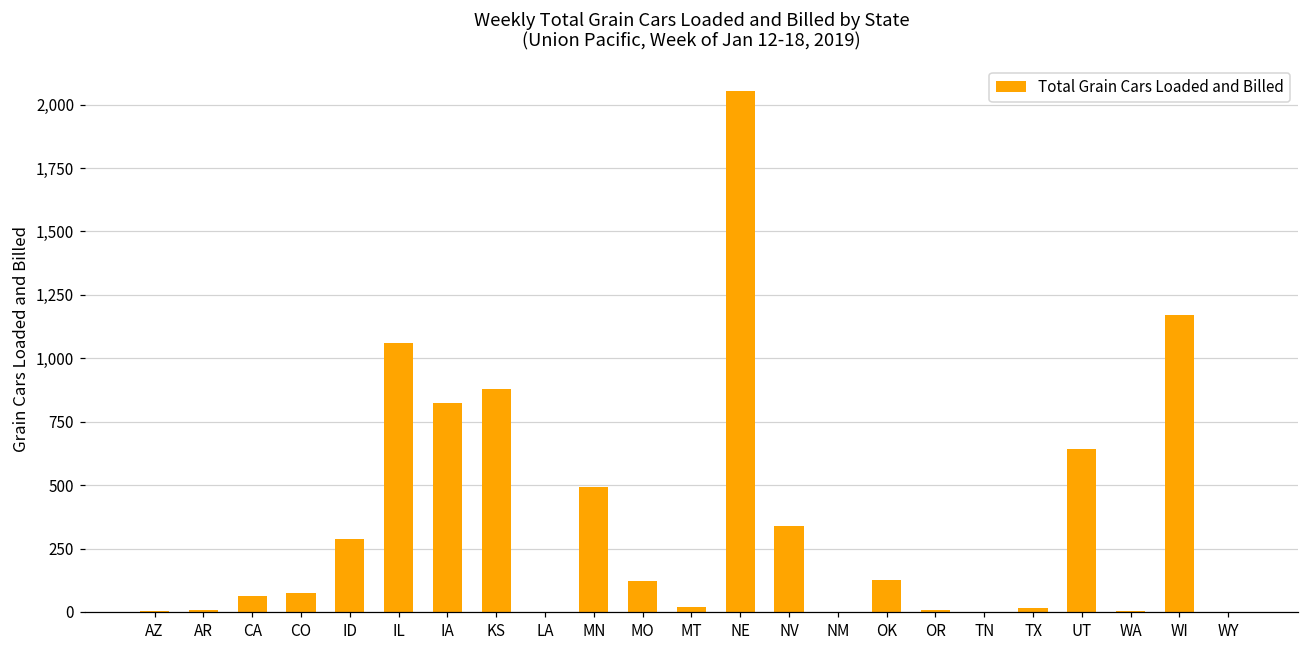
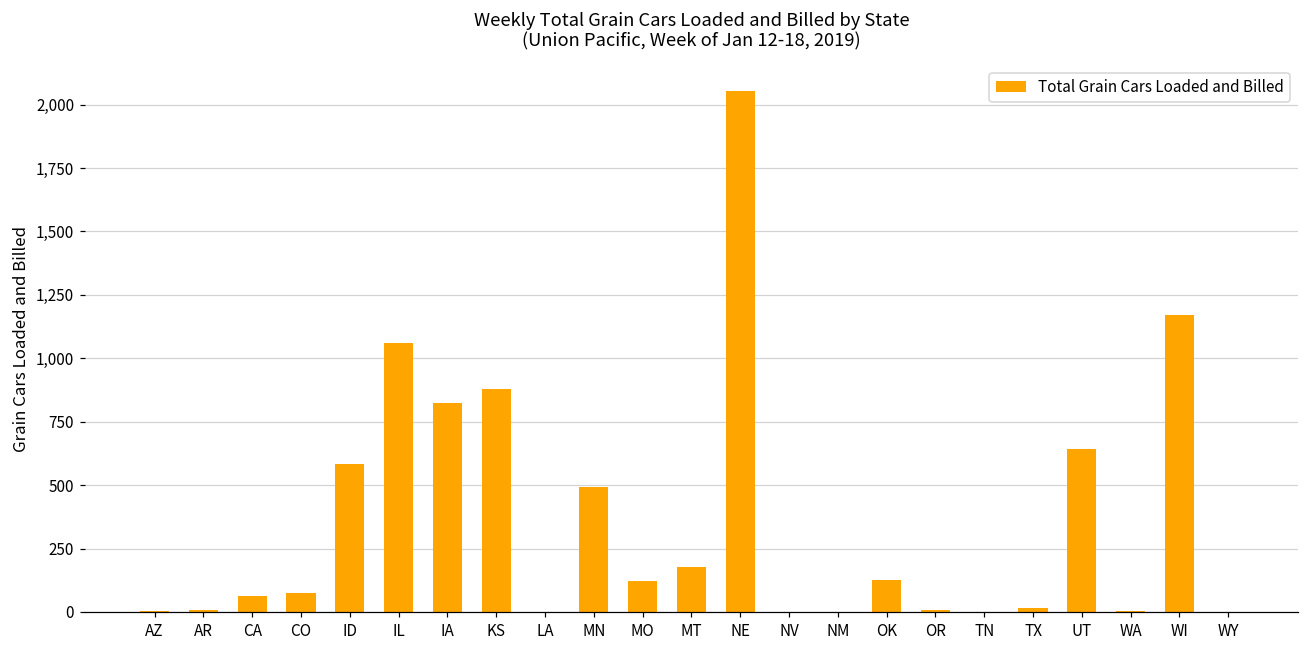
  {
    "CA": "60",
    "CO": "70",
-   "ID": "290",
+   "ID": "580",
    "IL": "1,060",
    "IA": "820",
    "KS": "880",
    "LA": "0",
    "MN": "490",
    "MO": "120",
-   "MT": "20",
+   "MT": "180",
    "NE": "2,050",
-   "NV": "340",
+   "NV": "0",
    "NM": "0",
    "OK": "130",
    "TN": "0",
    "TX": "20",
    "UT": "640",
    "WI": "1,170",
    "WY": "0"
  }
